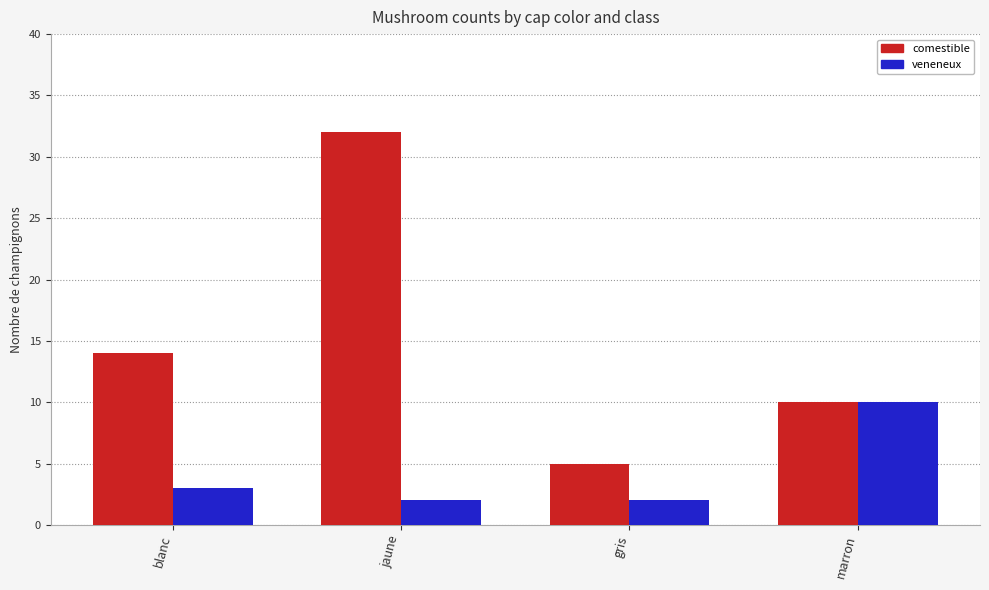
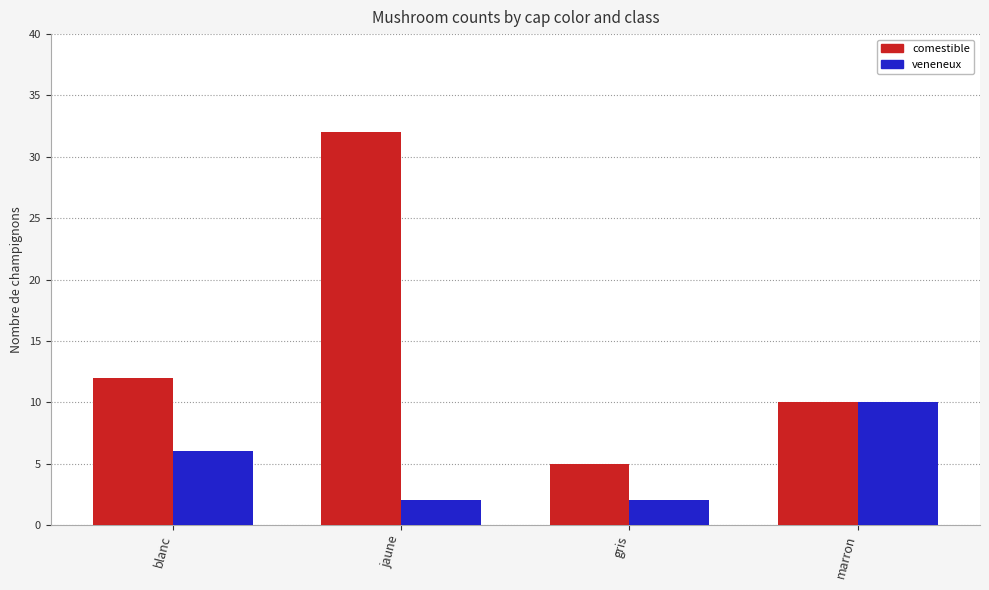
  {
    "comestible": {
-     "blanc": 14,
+     "blanc": 12,
      "jaune": 32,
      "gris": 5,
      "marron": 10
    },
    "veneneux": {
-     "blanc": 3,
+     "blanc": 6,
      "jaune": 2,
      "gris": 2,
      "marron": 10
    }
  }
